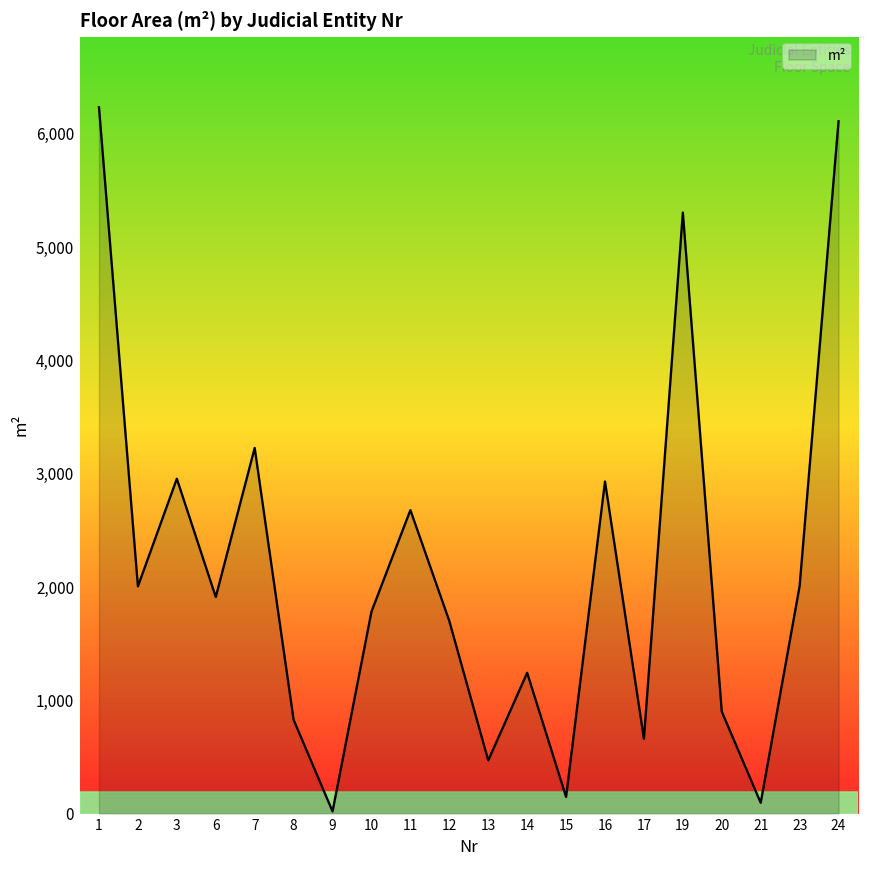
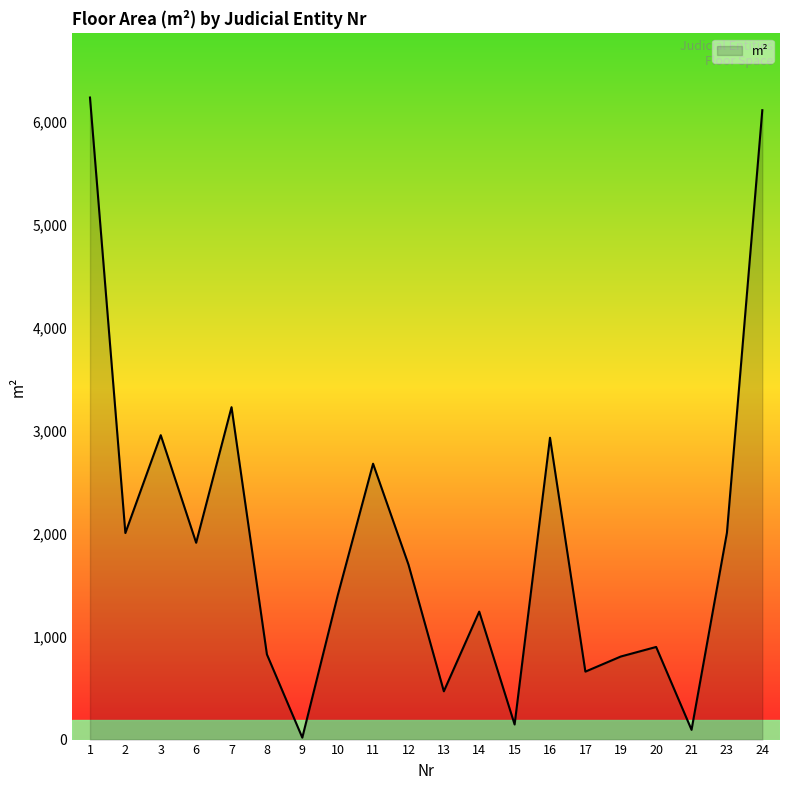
  {
    "1": "6,240",
    "2": "2,010",
    "3": "2,960",
    "6": "1,910",
    "7": "3,230",
    "8": "830",
-   "10": "1,780",
+   "10": "1,400",
    "11": "2,680",
    "12": "1,700",
    "13": "470",
    "14": "1,240",
    "16": "2,930",
    "17": "660",
-   "19": "5,310",
+   "19": "810",
    "20": "900",
    "23": "2,010",
    "24": "6,110"
  }
